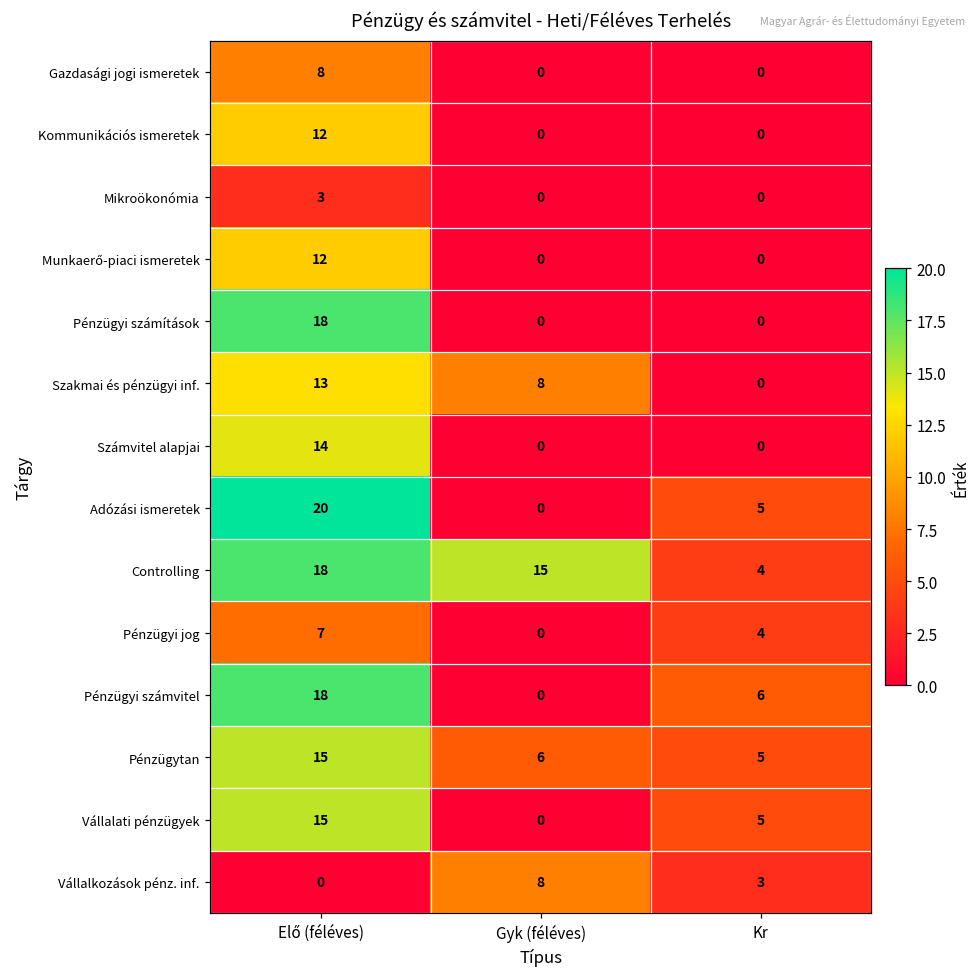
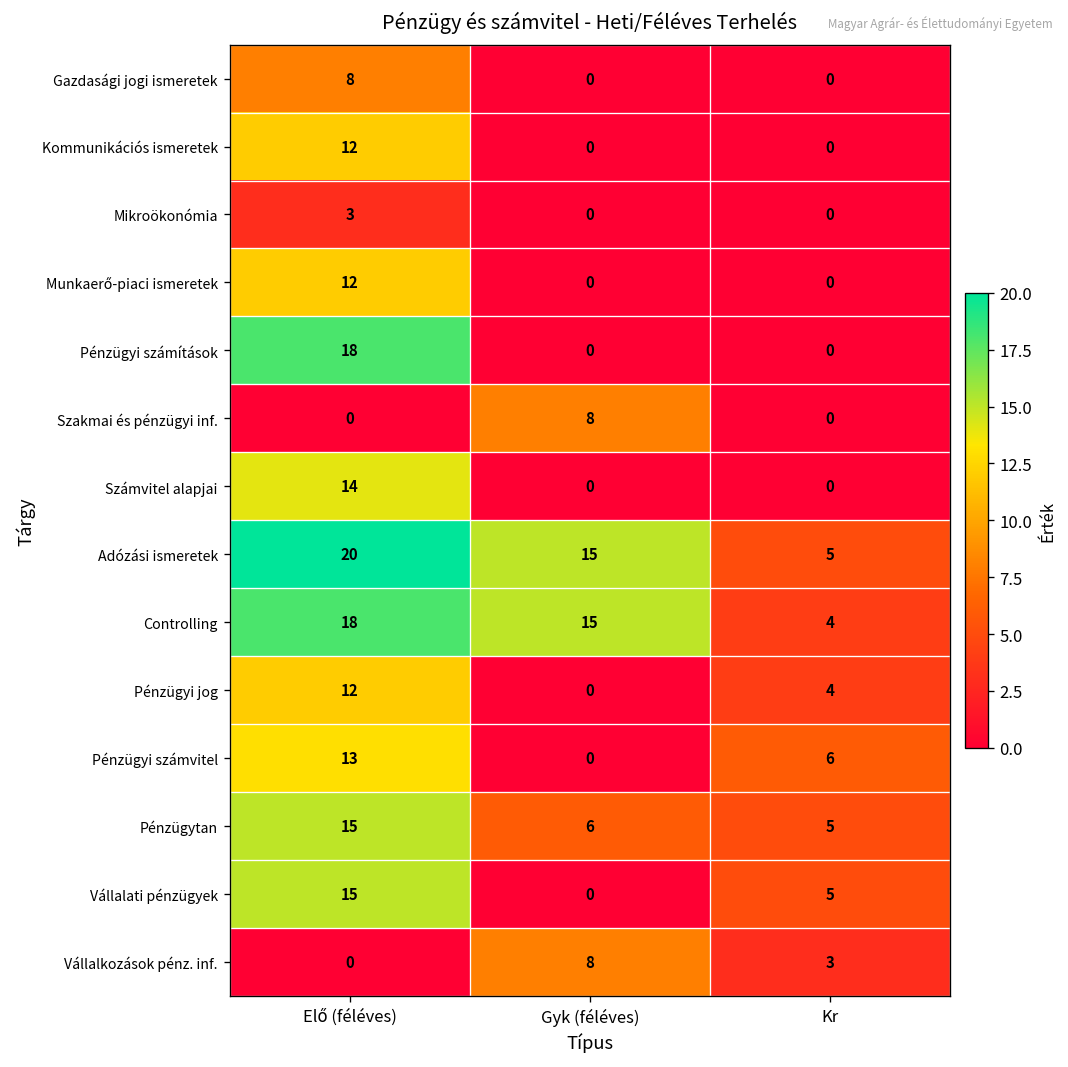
  {
    "Gazdasági jogi ismeretek": {
      "Elő (féléves)": 8,
      "Gyk (féléves)": 0,
      "Kr": 0
    },
    "Kommunikációs ismeretek": {
      "Elő (féléves)": 12,
      "Gyk (féléves)": 0,
      "Kr": 0
    },
    "Mikroökonómia": {
      "Elő (féléves)": 3,
      "Gyk (féléves)": 0,
      "Kr": 0
    },
    "Munkaerő-piaci ismeretek": {
      "Elő (féléves)": 12,
      "Gyk (féléves)": 0,
      "Kr": 0
    },
    "Pénzügyi számítások": {
      "Elő (féléves)": 18,
      "Gyk (féléves)": 0,
      "Kr": 0
    },
    "Szakmai és pénzügyi inf.": {
-     "Elő (féléves)": 13,
+     "Elő (féléves)": 0,
      "Gyk (féléves)": 8,
      "Kr": 0
    },
    "Számvitel alapjai": {
      "Elő (féléves)": 14,
      "Gyk (féléves)": 0,
      "Kr": 0
    },
    "Adózási ismeretek": {
      "Elő (féléves)": 20,
-     "Gyk (féléves)": 0,
+     "Gyk (féléves)": 15,
      "Kr": 5
    },
    "Controlling": {
      "Elő (féléves)": 18,
      "Gyk (féléves)": 15,
      "Kr": 4
    },
    "Pénzügyi jog": {
-     "Elő (féléves)": 7,
+     "Elő (féléves)": 12,
      "Gyk (féléves)": 0,
      "Kr": 4
    },
    "Pénzügyi számvitel": {
-     "Elő (féléves)": 18,
+     "Elő (féléves)": 13,
      "Gyk (féléves)": 0,
      "Kr": 6
    },
    "Pénzügytan": {
      "Elő (féléves)": 15,
      "Gyk (féléves)": 6,
      "Kr": 5
    },
    "Vállalati pénzügyek": {
      "Elő (féléves)": 15,
      "Gyk (féléves)": 0,
      "Kr": 5
    },
    "Vállalkozások pénz. inf.": {
      "Elő (féléves)": 0,
      "Gyk (féléves)": 8,
      "Kr": 3
    }
  }
